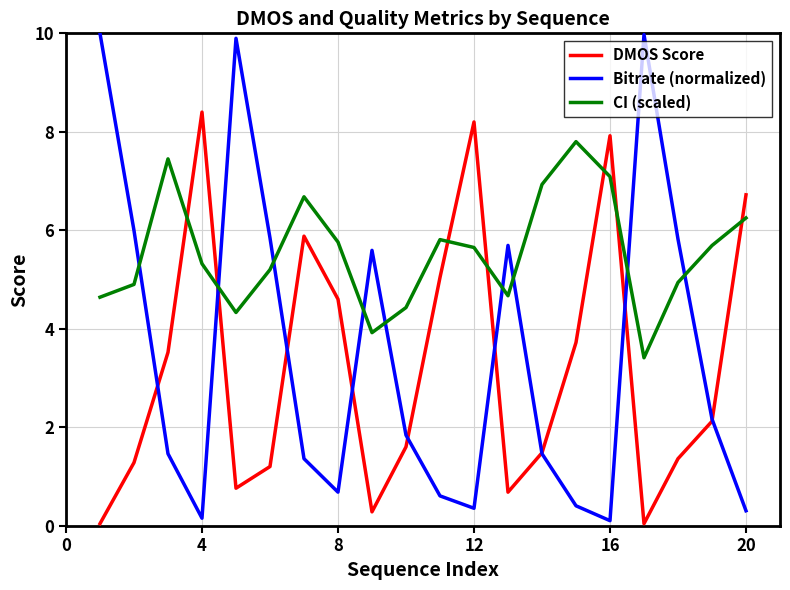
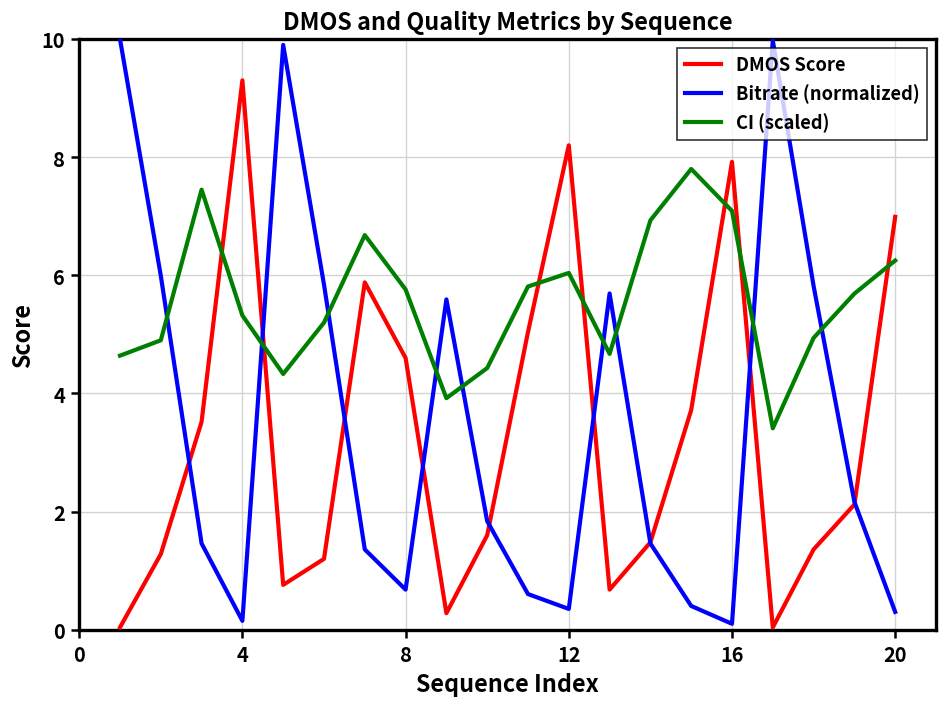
  {
    "DMOS Score": {
-     "4": 8.4,
+     "4": 9.3,
      "8": 4.6,
      "12": 8.2,
      "16": 7.9,
-     "20": 6.7
+     "20": 7.0
    },
    "Bitrate (normalized)": {
      "4": 0.2,
      "8": 0.7,
      "12": 0.4,
      "16": 0.1,
      "20": 0.3
    },
    "CI (scaled)": {
      "4": 5.3,
      "8": 5.8,
-     "12": 5.6,
+     "12": 6.0,
      "16": 7.1,
      "20": 6.3
    }
  }
